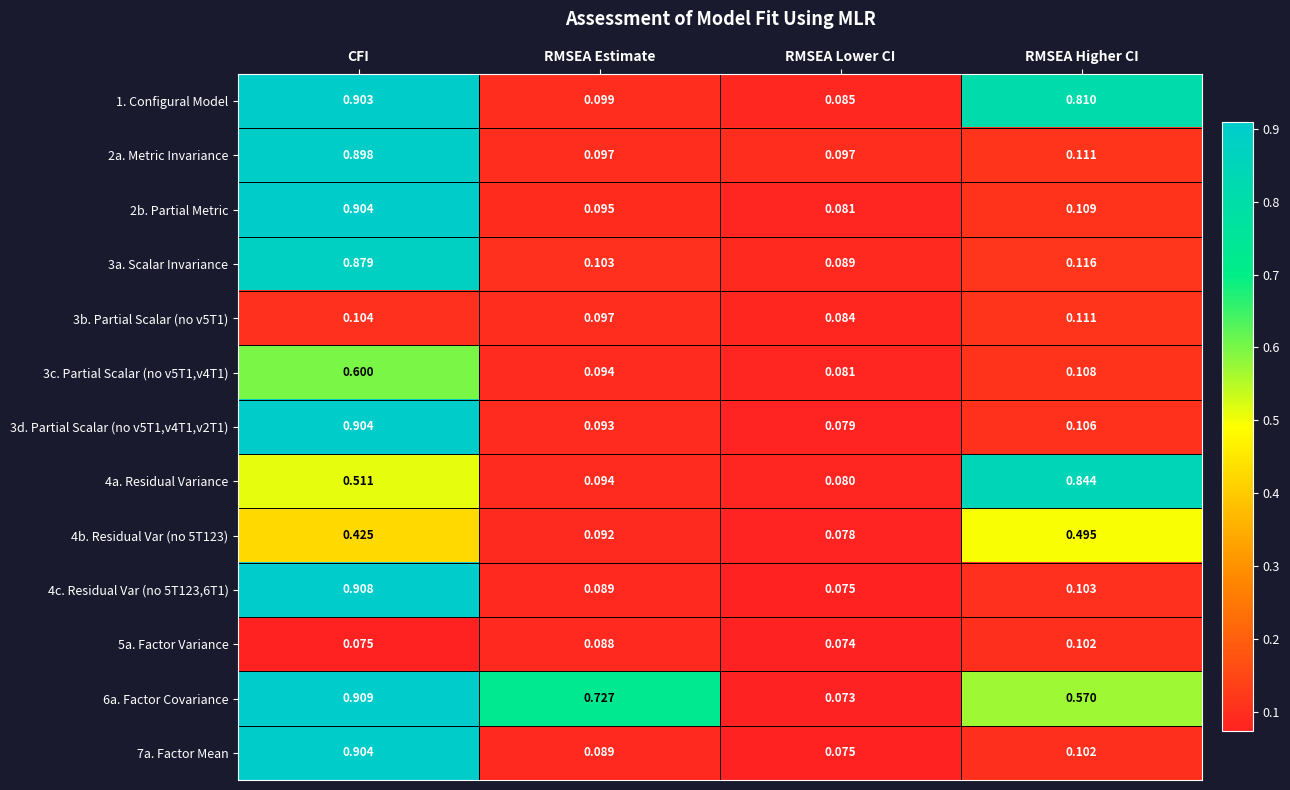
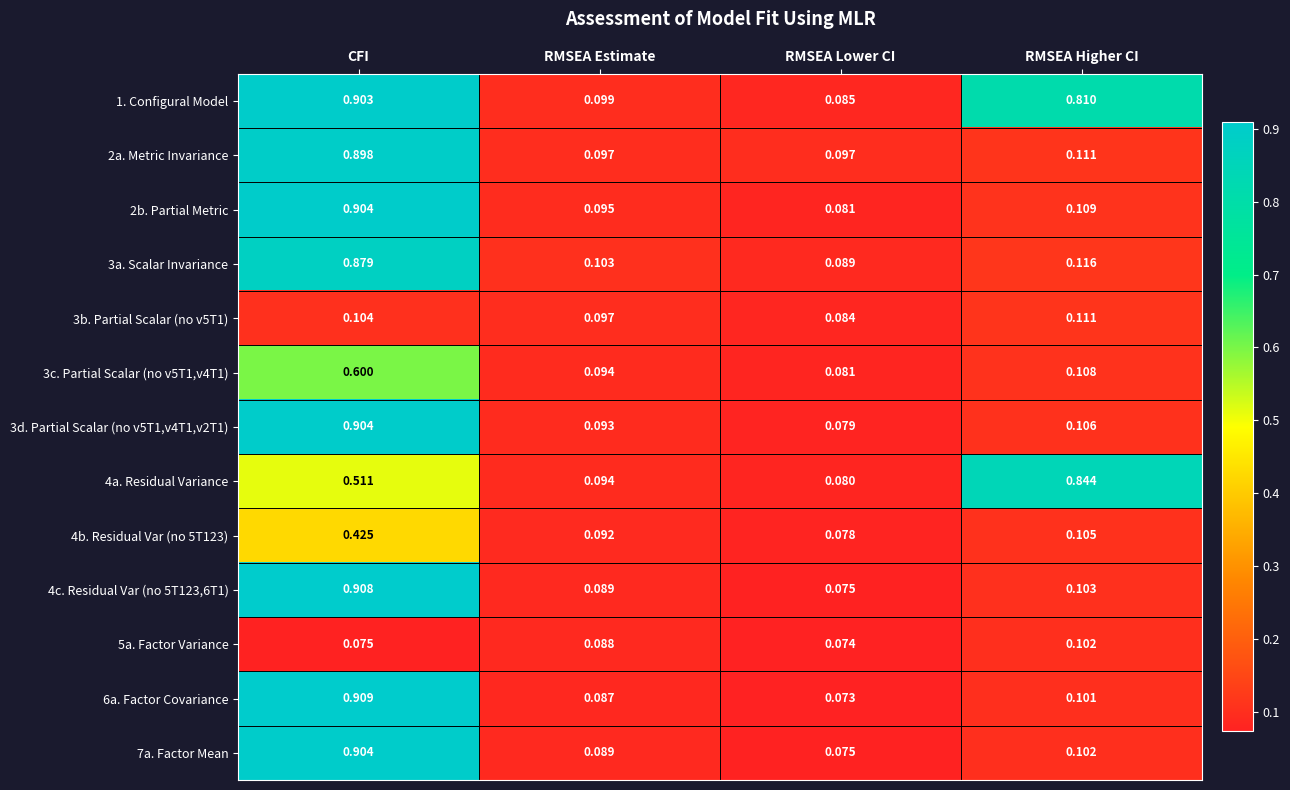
  {
    "1. Configural Model": {
      "CFI": 0.903,
      "RMSEA Estimate": 0.099,
      "RMSEA Lower CI": 0.085,
      "RMSEA Higher CI": 0.810
    },
    "2a. Metric Invariance": {
      "CFI": 0.898,
      "RMSEA Estimate": 0.097,
      "RMSEA Lower CI": 0.097,
      "RMSEA Higher CI": 0.111
    },
    "2b. Partial Metric": {
      "CFI": 0.904,
      "RMSEA Estimate": 0.095,
      "RMSEA Lower CI": 0.081,
      "RMSEA Higher CI": 0.109
    },
    "3a. Scalar Invariance": {
      "CFI": 0.879,
      "RMSEA Estimate": 0.103,
      "RMSEA Lower CI": 0.089,
      "RMSEA Higher CI": 0.116
    },
    "3b. Partial Scalar (no v5T1)": {
      "CFI": 0.104,
      "RMSEA Estimate": 0.097,
      "RMSEA Lower CI": 0.084,
      "RMSEA Higher CI": 0.111
    },
    "3c. Partial Scalar (no v5T1,v4T1)": {
      "CFI": 0.600,
      "RMSEA Estimate": 0.094,
      "RMSEA Lower CI": 0.081,
      "RMSEA Higher CI": 0.108
    },
    "3d. Partial Scalar (no v5T1,v4T1,v2T1)": {
      "CFI": 0.904,
      "RMSEA Estimate": 0.093,
      "RMSEA Lower CI": 0.079,
      "RMSEA Higher CI": 0.106
    },
    "4a. Residual Variance": {
      "CFI": 0.511,
      "RMSEA Estimate": 0.094,
      "RMSEA Lower CI": 0.080,
      "RMSEA Higher CI": 0.844
    },
    "4b. Residual Var (no 5T123)": {
      "CFI": 0.425,
      "RMSEA Estimate": 0.092,
      "RMSEA Lower CI": 0.078,
-     "RMSEA Higher CI": 0.495
+     "RMSEA Higher CI": 0.105
    },
    "4c. Residual Var (no 5T123,6T1)": {
      "CFI": 0.908,
      "RMSEA Estimate": 0.089,
      "RMSEA Lower CI": 0.075,
      "RMSEA Higher CI": 0.103
    },
    "5a. Factor Variance": {
      "CFI": 0.075,
      "RMSEA Estimate": 0.088,
      "RMSEA Lower CI": 0.074,
      "RMSEA Higher CI": 0.102
    },
    "6a. Factor Covariance": {
      "CFI": 0.909,
-     "RMSEA Estimate": 0.727,
+     "RMSEA Estimate": 0.087,
      "RMSEA Lower CI": 0.073,
-     "RMSEA Higher CI": 0.570
+     "RMSEA Higher CI": 0.101
    },
    "7a. Factor Mean": {
      "CFI": 0.904,
      "RMSEA Estimate": 0.089,
      "RMSEA Lower CI": 0.075,
      "RMSEA Higher CI": 0.102
    }
  }
